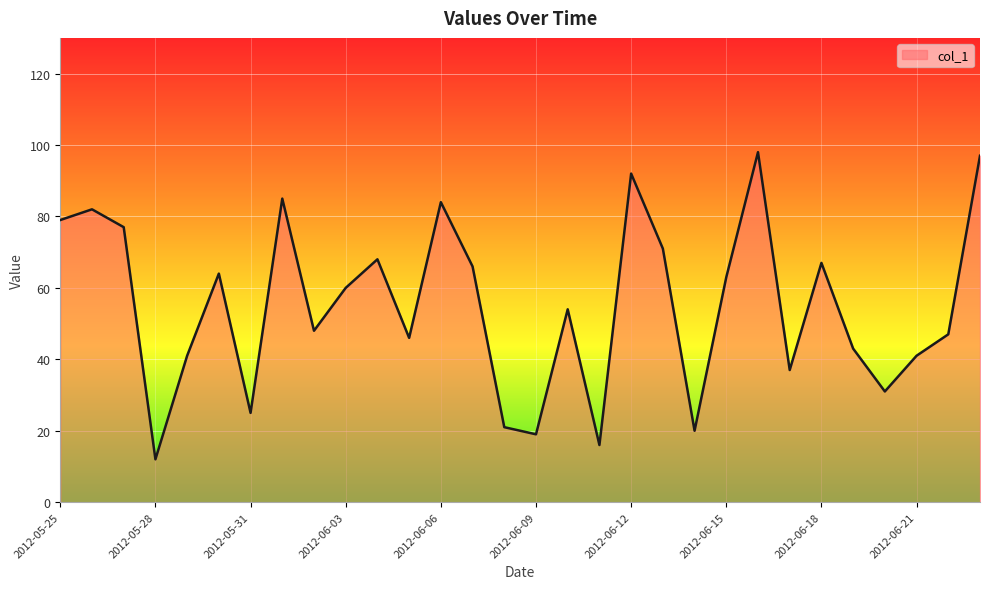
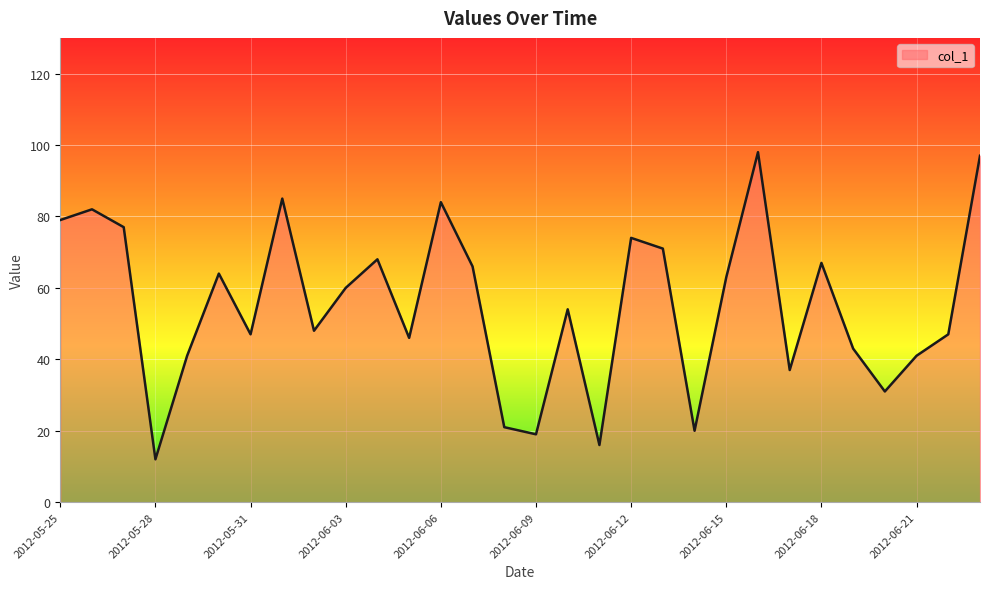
  {
    "2012-05-25": 79,
    "2012-05-28": 12,
-   "2012-05-31": 25,
+   "2012-05-31": 47,
    "2012-06-03": 60,
    "2012-06-06": 84,
    "2012-06-09": 19,
-   "2012-06-12": 92,
+   "2012-06-12": 74,
    "2012-06-15": 63,
    "2012-06-18": 67,
    "2012-06-21": 41
  }
